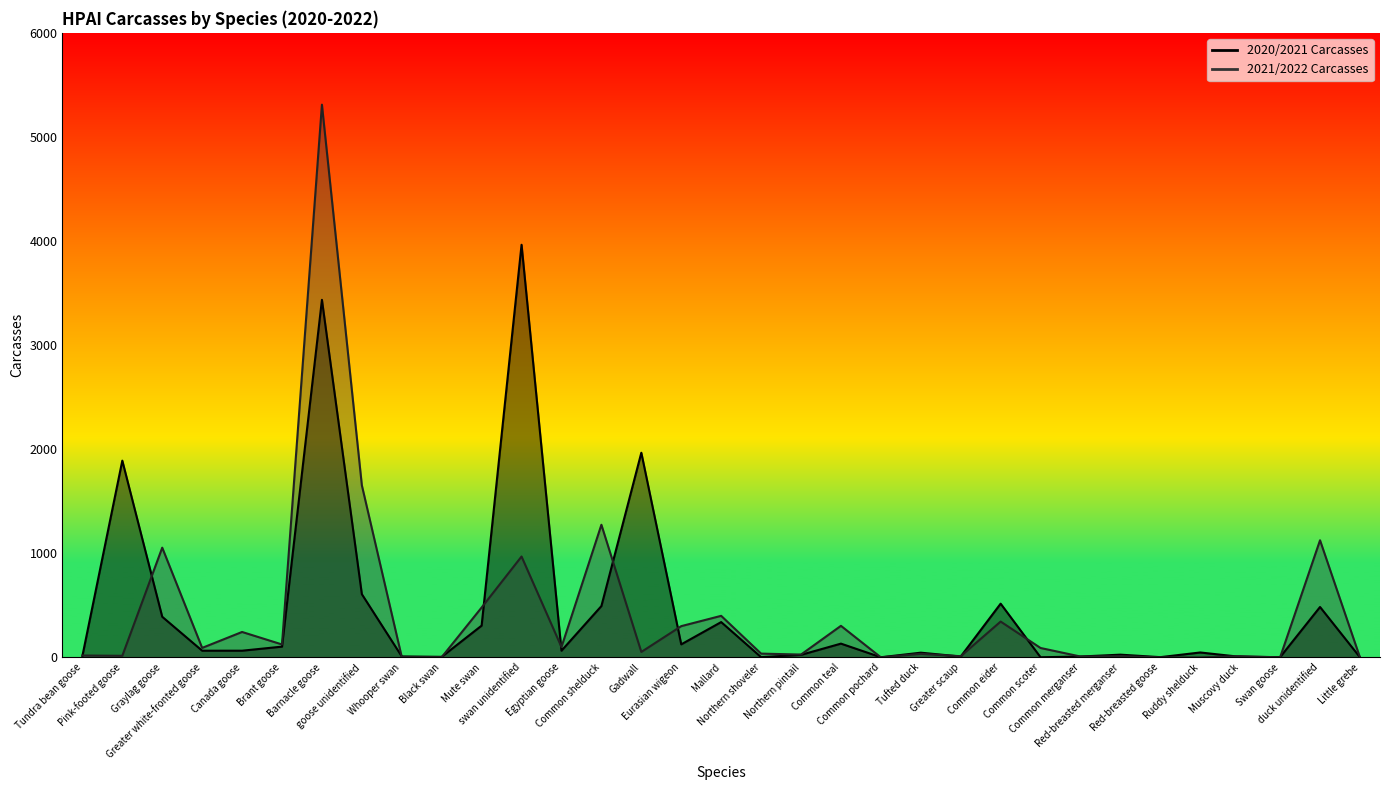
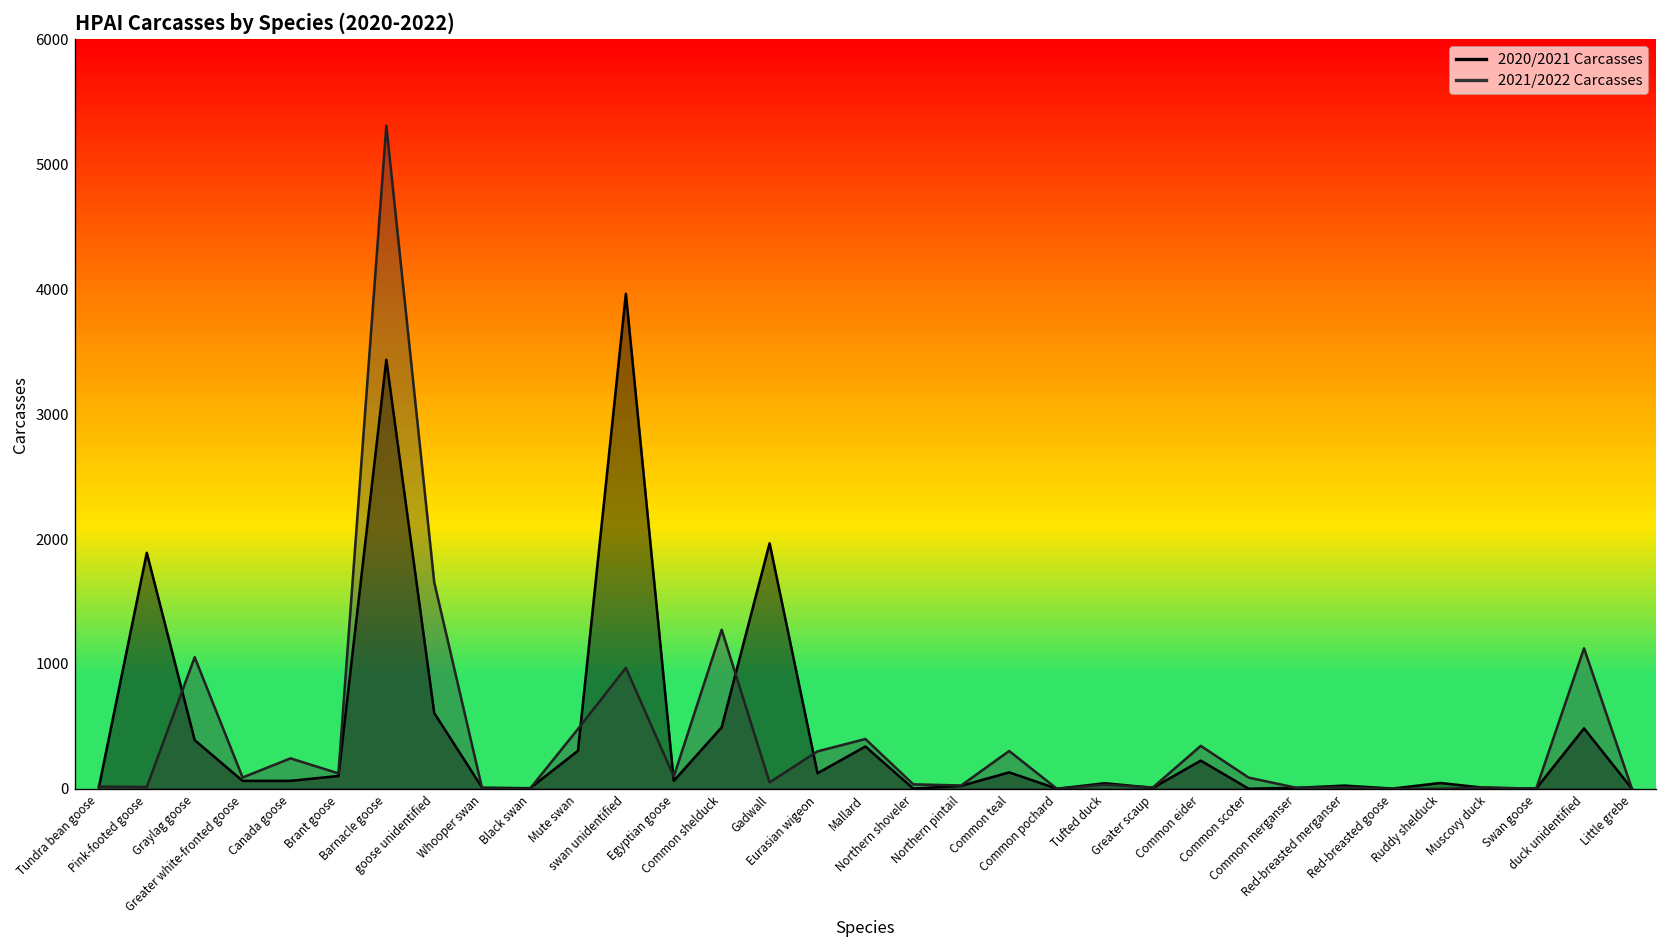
  {
    "2020/2021 Carcasses": {
      "Pink-footed goose": 1890,
      "Graylag goose": 390,
      "Greater white-fronted goose": 60,
      "Canada goose": 60,
      "Barnacle goose": 3440,
      "goose unidentified": 610,
      "Mute swan": 310,
      "swan unidentified": 3960,
      "Egyptian goose": 60,
      "Common shelduck": 490,
      "Gadwall": 1970,
      "Eurasian wigeon": 130,
      "Mallard": 340,
      "Northern shoveler": 0,
      "Common teal": 130,
-     "Common eider": 520,
+     "Common eider": 230,
      "Common scoter": 0,
      "Ruddy shelduck": 50,
      "duck unidentified": 480
    },
    "2021/2022 Carcasses": {
      "Pink-footed goose": 20,
      "Graylag goose": 1050,
      "Greater white-fronted goose": 90,
      "Canada goose": 240,
      "Barnacle goose": 5310,
      "goose unidentified": 1650,
      "Mute swan": 480,
      "swan unidentified": 970,
      "Egyptian goose": 100,
      "Common shelduck": 1270,
      "Gadwall": 50,
      "Eurasian wigeon": 300,
      "Mallard": 400,
      "Northern shoveler": 40,
      "Common teal": 300,
      "Common eider": 340,
      "Common scoter": 90,
      "Ruddy shelduck": 0,
      "duck unidentified": 1130
    }
  }
